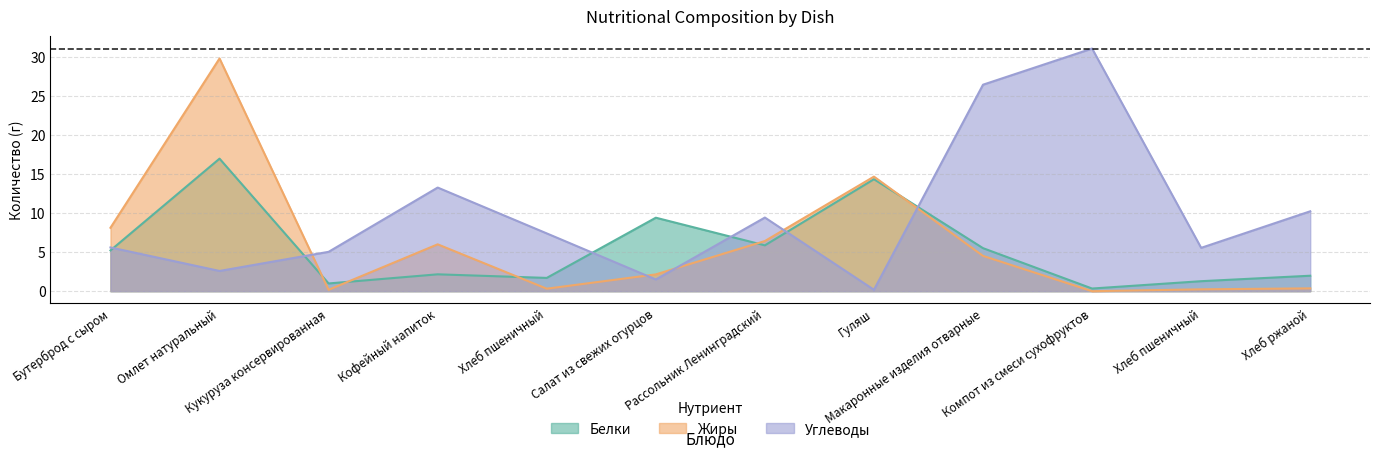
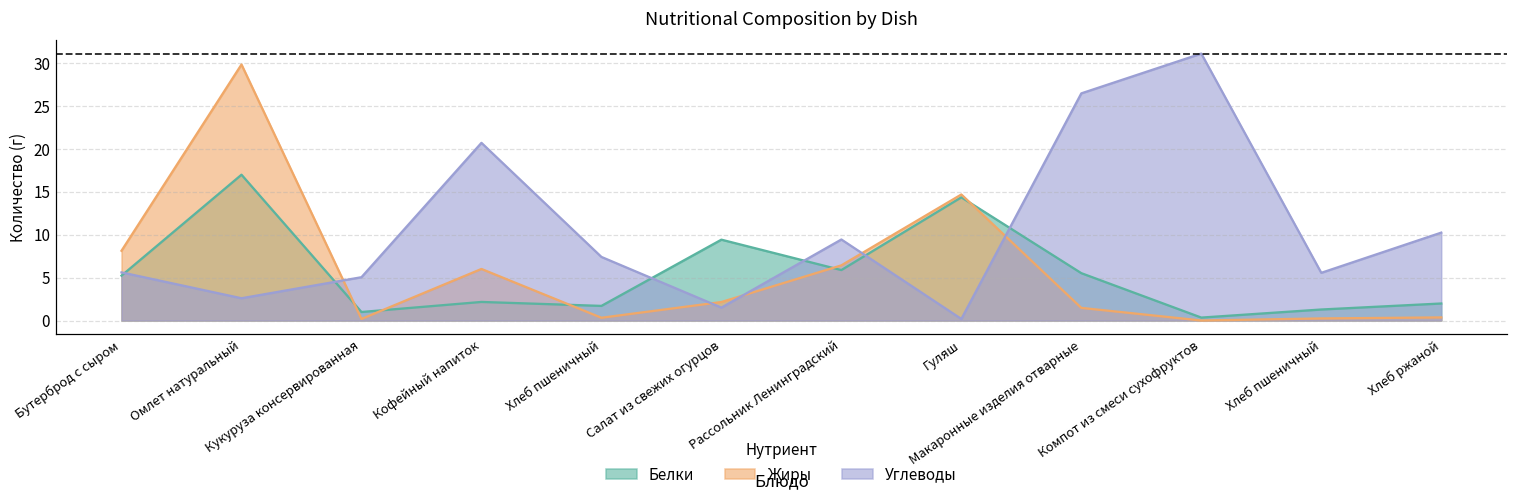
  {
    "Белки": {
      "Бутерброд с сыром": 5,
      "Омлет натуральный": 17,
      "Кукуруза консервированная": 1,
      "Кофейный напиток": 2,
      "Салат из свежих огурцов": 9,
      "Рассольник Ленинградский": 6,
      "Гуляш": 14,
      "Макаронные изделия отварные": 6,
      "Компот из смеси сухофруктов": 0,
      "Хлеб ржаной": 2
    },
    "Жиры": {
      "Бутерброд с сыром": 8,
      "Омлет натуральный": 30,
      "Кукуруза консервированная": 0,
      "Кофейный напиток": 6,
      "Салат из свежих огурцов": 2,
      "Рассольник Ленинградский": 6,
      "Гуляш": 15,
-     "Макаронные изделия отварные": 5,
+     "Макаронные изделия отварные": 1,
      "Компот из смеси сухофруктов": 0,
      "Хлеб ржаной": 0
    },
    "Углеводы": {
      "Бутерброд с сыром": 6,
      "Омлет натуральный": 3,
      "Кукуруза консервированная": 5,
-     "Кофейный напиток": 13,
+     "Кофейный напиток": 21,
      "Салат из свежих огурцов": 2,
      "Рассольник Ленинградский": 9,
      "Гуляш": 0,
      "Макаронные изделия отварные": 26,
      "Компот из смеси сухофруктов": 31,
      "Хлеб ржаной": 10
    }
  }
